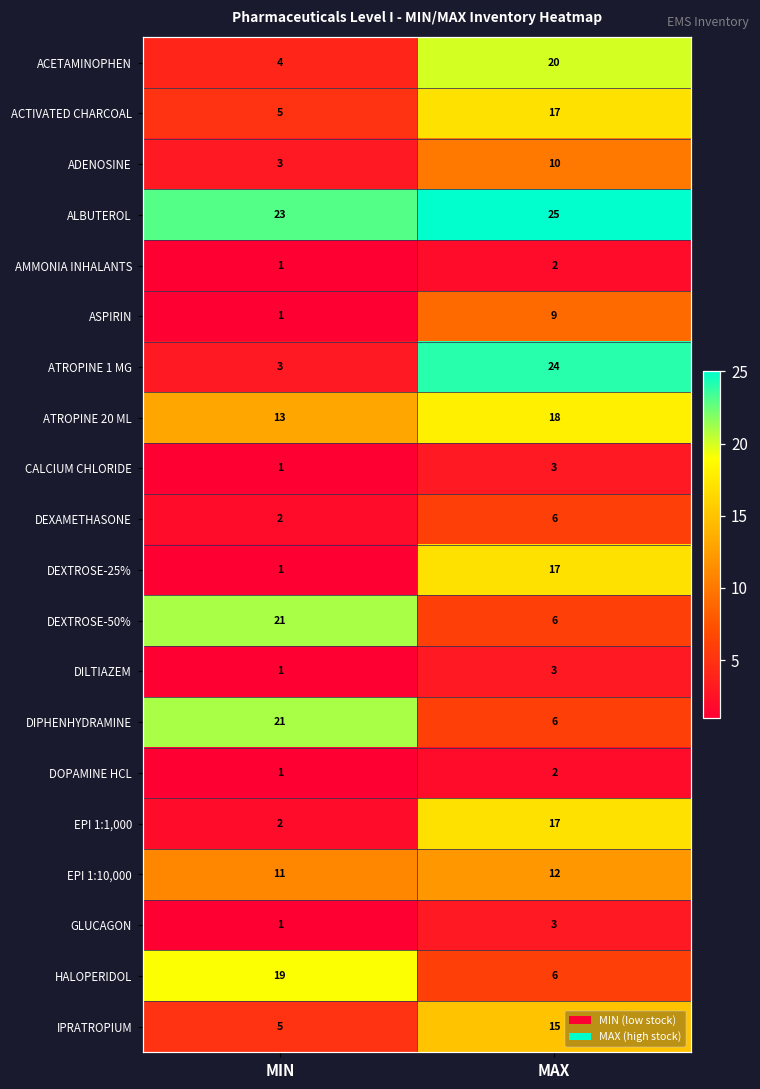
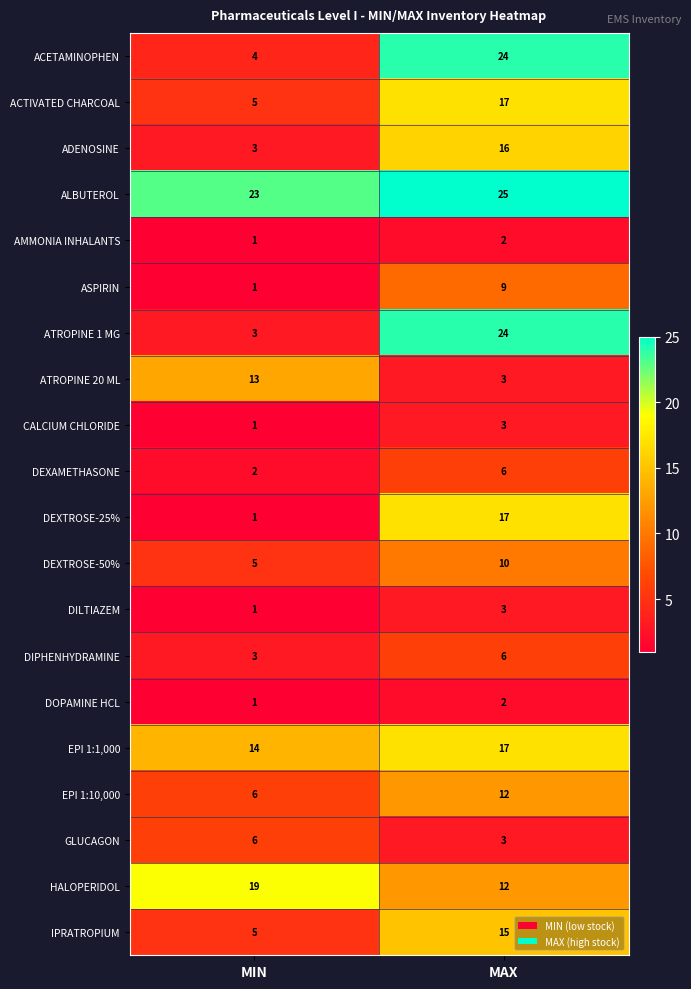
  {
    "ACETAMINOPHEN": {
      "MIN": 4,
-     "MAX": 20
+     "MAX": 24
    },
    "ACTIVATED CHARCOAL": {
      "MIN": 5,
      "MAX": 17
    },
    "ADENOSINE": {
      "MIN": 3,
-     "MAX": 10
+     "MAX": 16
    },
    "ALBUTEROL": {
      "MIN": 23,
      "MAX": 25
    },
    "AMMONIA INHALANTS": {
      "MIN": 1,
      "MAX": 2
    },
    "ASPIRIN": {
      "MIN": 1,
      "MAX": 9
    },
    "ATROPINE 1 MG": {
      "MIN": 3,
      "MAX": 24
    },
    "ATROPINE 20 ML": {
      "MIN": 13,
-     "MAX": 18
+     "MAX": 3
    },
    "CALCIUM CHLORIDE": {
      "MIN": 1,
      "MAX": 3
    },
    "DEXAMETHASONE": {
      "MIN": 2,
      "MAX": 6
    },
    "DEXTROSE-25%": {
      "MIN": 1,
      "MAX": 17
    },
    "DEXTROSE-50%": {
-     "MIN": 21,
-     "MAX": 6
+     "MIN": 5,
+     "MAX": 10
    },
    "DILTIAZEM": {
      "MIN": 1,
      "MAX": 3
    },
    "DIPHENHYDRAMINE": {
-     "MIN": 21,
+     "MIN": 3,
      "MAX": 6
    },
    "DOPAMINE HCL": {
      "MIN": 1,
      "MAX": 2
    },
    "EPI 1:1,000": {
-     "MIN": 2,
+     "MIN": 14,
      "MAX": 17
    },
    "EPI 1:10,000": {
-     "MIN": 11,
+     "MIN": 6,
      "MAX": 12
    },
    "GLUCAGON": {
-     "MIN": 1,
+     "MIN": 6,
      "MAX": 3
    },
    "HALOPERIDOL": {
      "MIN": 19,
-     "MAX": 6
+     "MAX": 12
    },
    "IPRATROPIUM": {
      "MIN": 5,
      "MAX": 15
    }
  }
